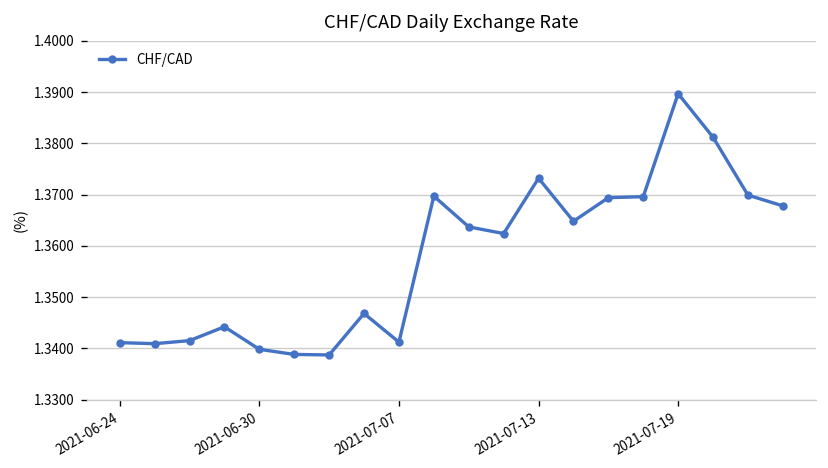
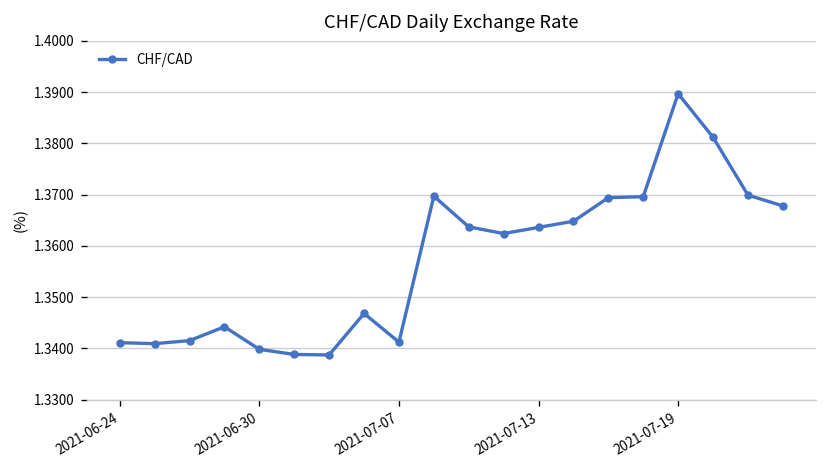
  {
    "2021-06-24": 1.341,
    "2021-06-30": 1.340,
    "2021-07-07": 1.341,
-   "2021-07-13": 1.373,
+   "2021-07-13": 1.364,
    "2021-07-19": 1.390
  }
